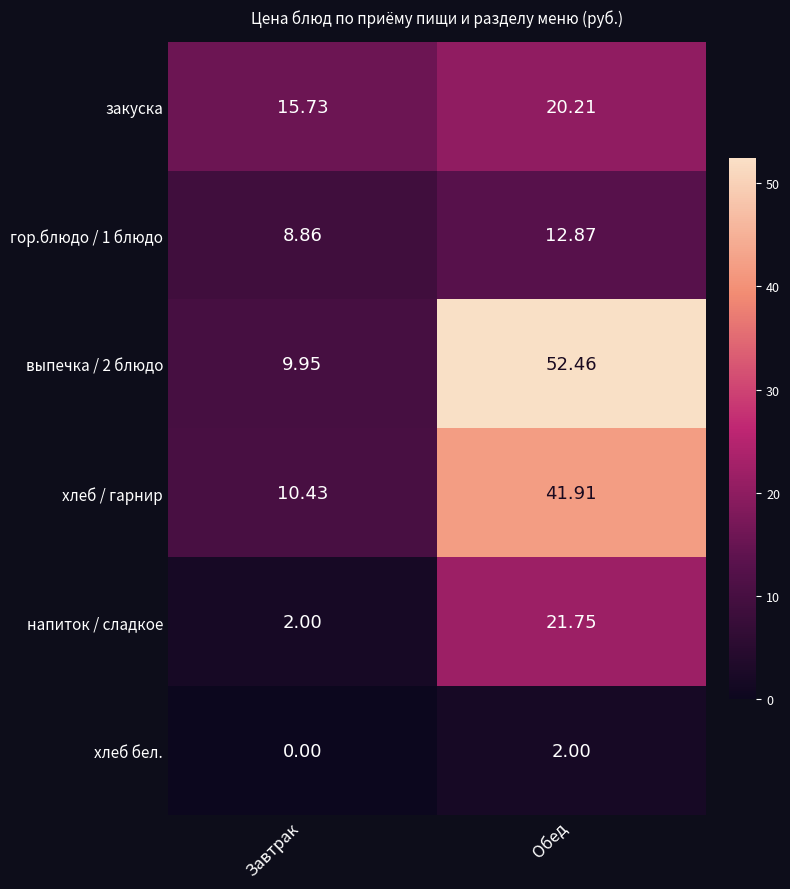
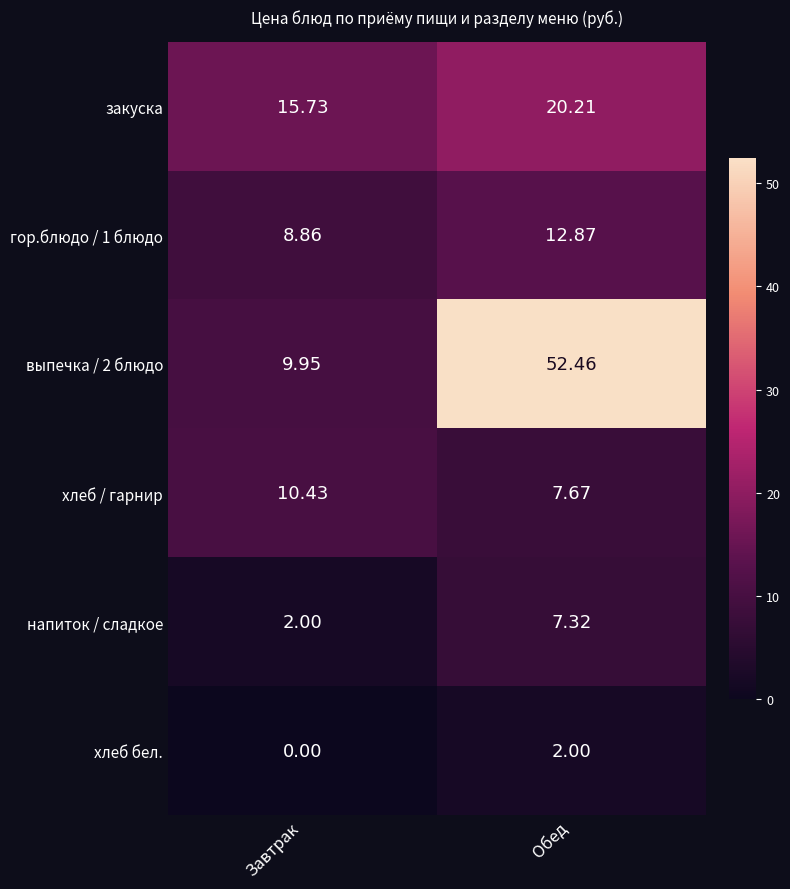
  {
    "закуска": {
      "Завтрак": 15.73,
      "Обед": 20.21
    },
    "гор.блюдо / 1 блюдо": {
      "Завтрак": 8.86,
      "Обед": 12.87
    },
    "выпечка / 2 блюдо": {
      "Завтрак": 9.95,
      "Обед": 52.46
    },
    "хлеб / гарнир": {
      "Завтрак": 10.43,
-     "Обед": 41.91
+     "Обед": 7.67
    },
    "напиток / сладкое": {
      "Завтрак": 2.00,
-     "Обед": 21.75
+     "Обед": 7.32
    },
    "хлеб бел.": {
      "Завтрак": 0.00,
      "Обед": 2.00
    }
  }
